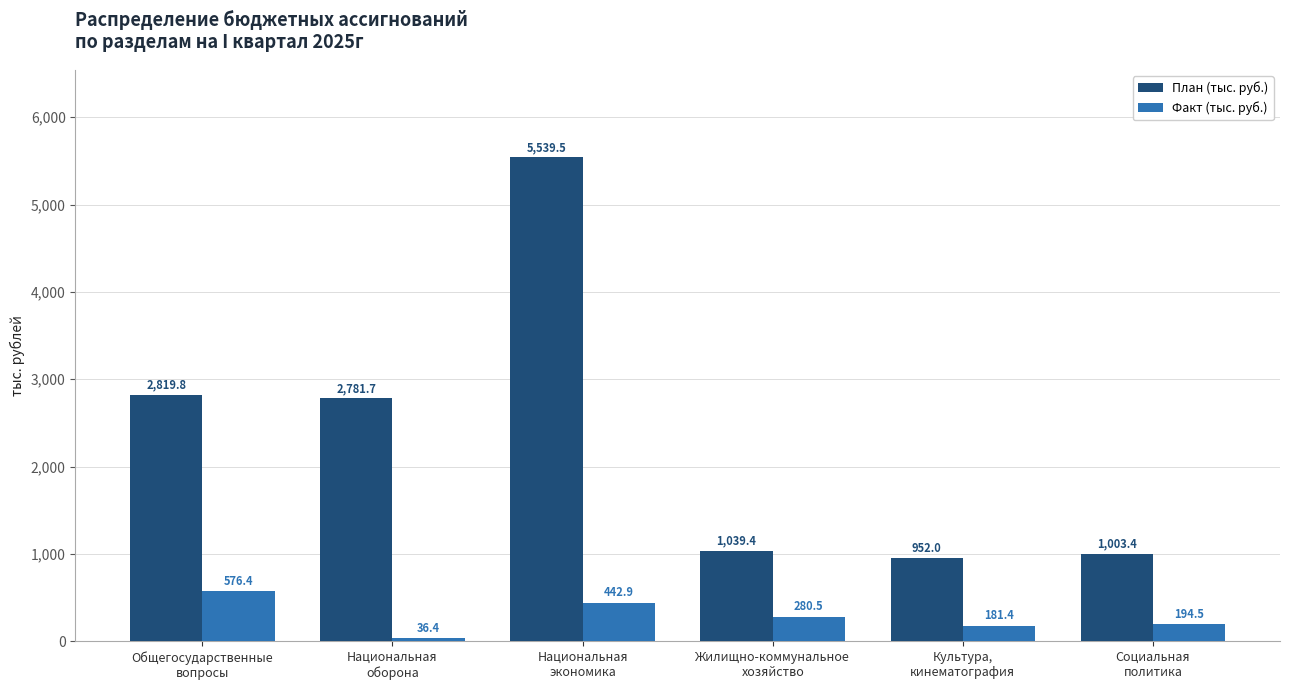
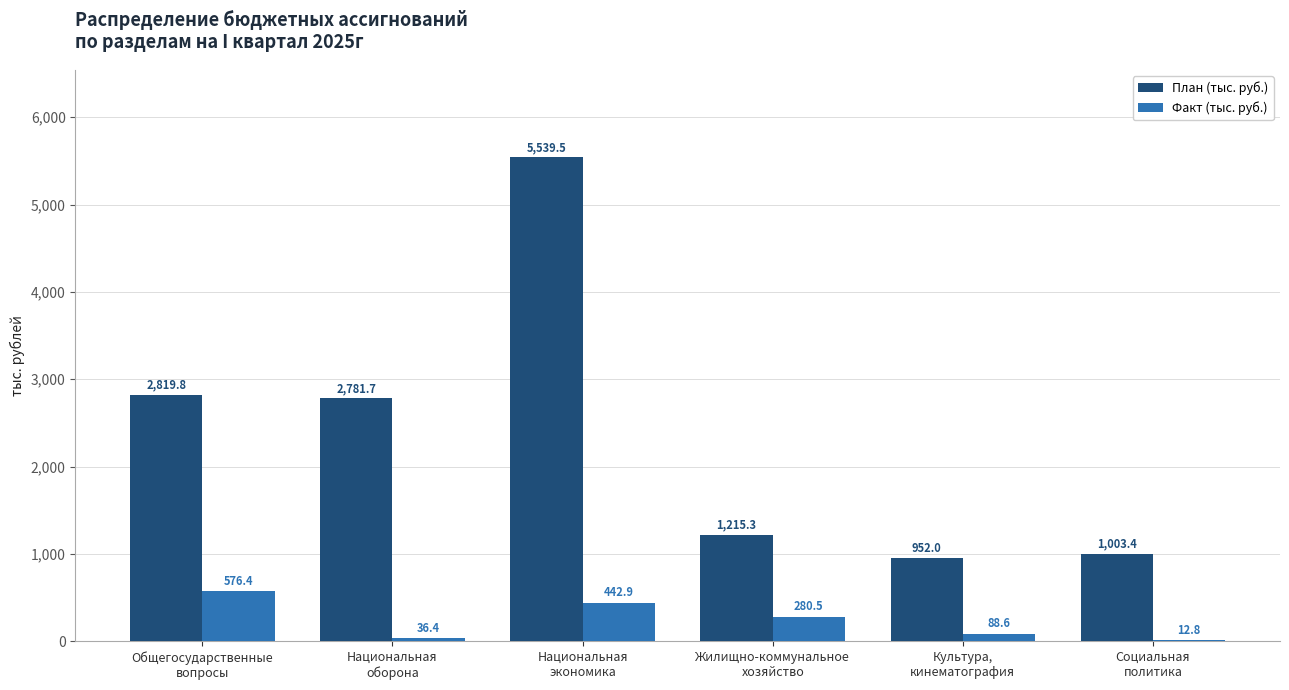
  {
    "План (тыс. руб.)": {
      "Общегосударственные вопросы": "2,819.8",
      "Национальная оборона": "2,781.7",
      "Национальная экономика": "5,539.5",
-     "Жилищно-коммунальное хозяйство": "1,039.4",
+     "Жилищно-коммунальное хозяйство": "1,215.3",
      "Культура, кинематография": "952.0",
      "Социальная политика": "1,003.4"
    },
    "Факт (тыс. руб.)": {
      "Общегосударственные вопросы": "576.4",
      "Национальная оборона": "36.4",
      "Национальная экономика": "442.9",
      "Жилищно-коммунальное хозяйство": "280.5",
-     "Культура, кинематография": "181.4",
-     "Социальная политика": "194.5"
+     "Культура, кинематография": "88.6",
+     "Социальная политика": "12.8"
    }
  }
